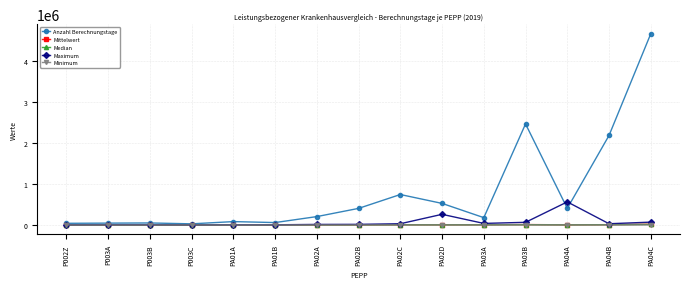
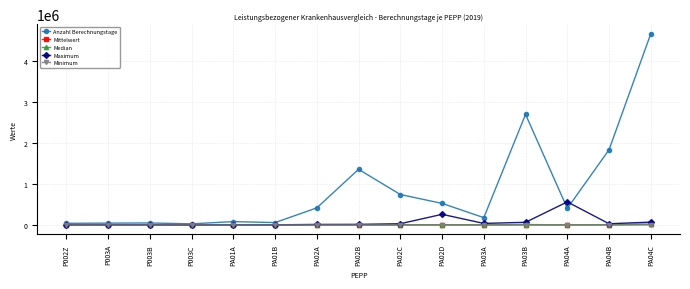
  {
    "Anzahl Berechnungstage": {
      "PA01A": 100000,
-     "PA02A": 200000,
-     "PA02B": 400000,
+     "PA02A": 400000,
+     "PA02B": 1400000,
      "PA02C": 700000,
      "PA02D": 500000,
      "PA03A": 200000,
-     "PA03B": 2500000,
+     "PA03B": 2700000,
      "PA04A": 400000,
-     "PA04B": 2200000,
+     "PA04B": 1800000,
      "PA04C": 4700000
    },
    "Maximum": {
      "PA02D": 300000,
      "PA04A": 600000
    }
  }
